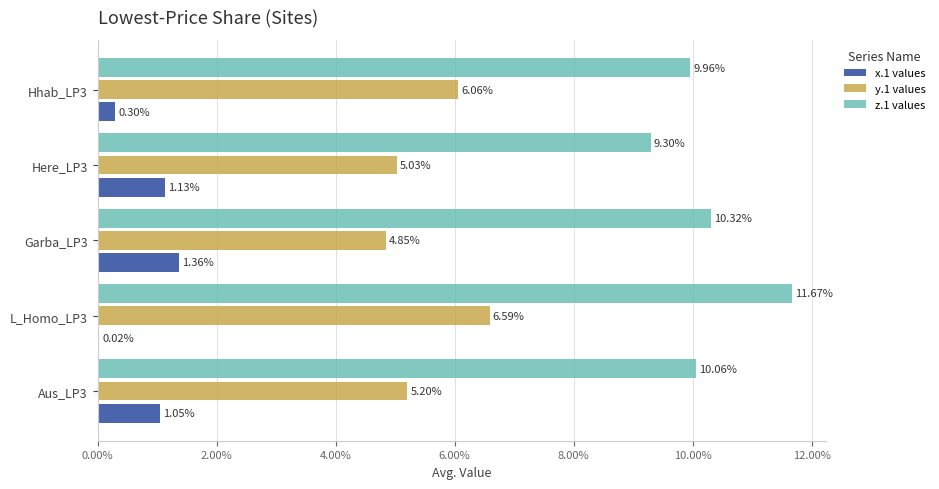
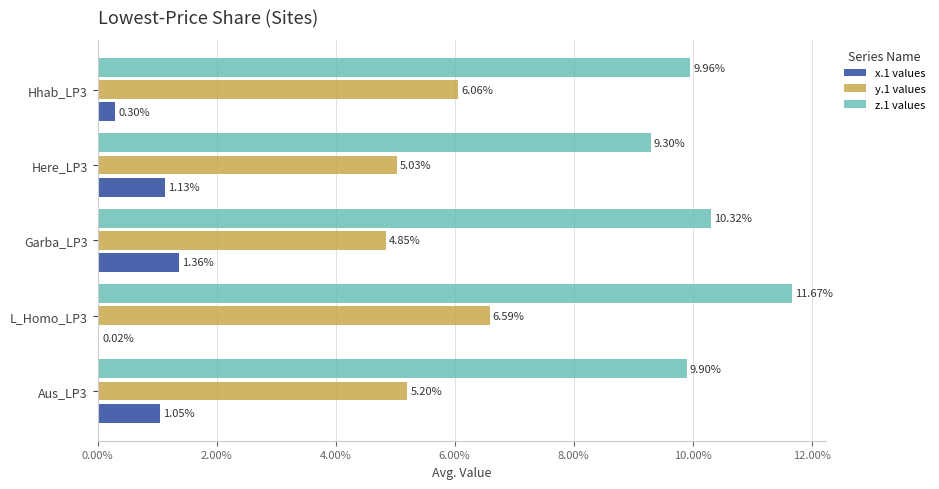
  {
    "x.1 values": {
      "Hhab_LP3": "0.30%",
      "Here_LP3": "1.13%",
      "Garba_LP3": "1.36%",
      "L_Homo_LP3": "0.02%",
      "Aus_LP3": "1.05%"
    },
    "y.1 values": {
      "Hhab_LP3": "6.06%",
      "Here_LP3": "5.03%",
      "Garba_LP3": "4.85%",
      "L_Homo_LP3": "6.59%",
      "Aus_LP3": "5.20%"
    },
    "z.1 values": {
      "Hhab_LP3": "9.96%",
      "Here_LP3": "9.30%",
      "Garba_LP3": "10.32%",
      "L_Homo_LP3": "11.67%",
-     "Aus_LP3": "10.06%"
+     "Aus_LP3": "9.90%"
    }
  }
